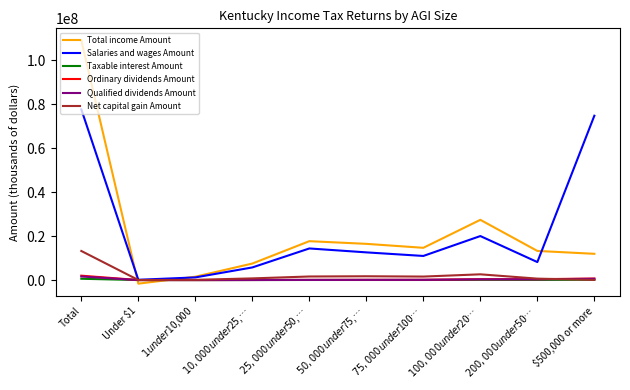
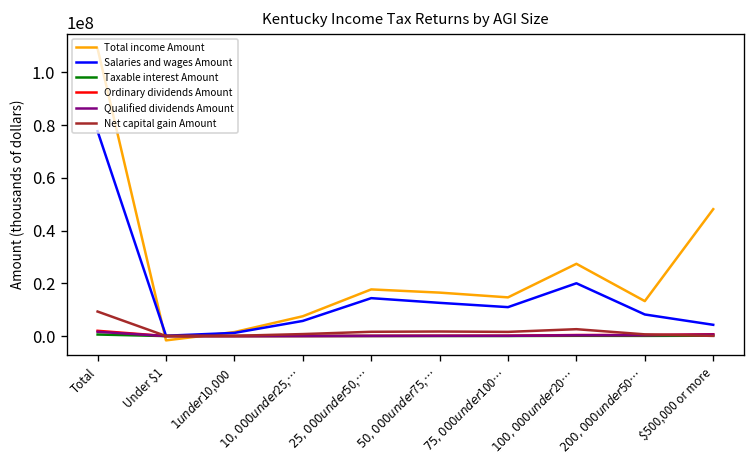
  {
    "Total income Amount": {
      "Under $1": -2000000,
-     "$500,000 or more": 12000000
+     "$500,000 or more": 48000000
    },
    "Salaries and wages Amount": {
-     "$500,000 or more": 75000000
+     "$500,000 or more": 4000000
    },
    "Net capital gain Amount": {
-     "Total": 13000000
+     "Total": 9000000
    }
  }
